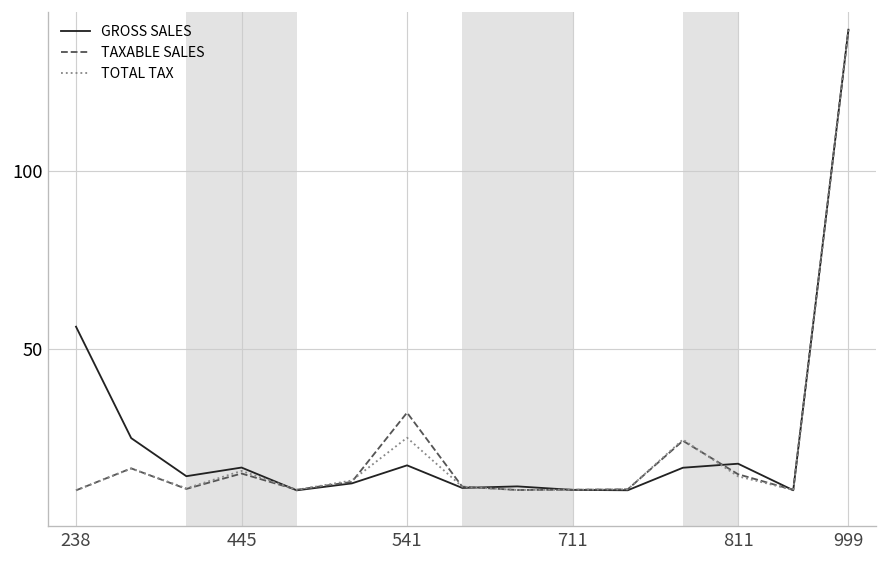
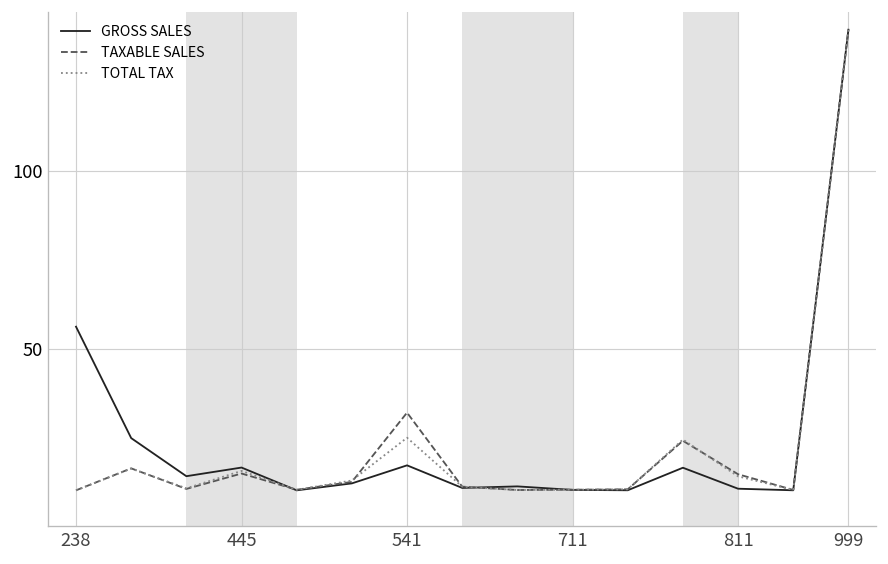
  {
    "GROSS SALES": {
      "238": 56,
      "445": 16,
      "541": 17,
-     "811": 18
+     "811": 10
    },
    "TAXABLE SALES": {
      "541": 32
    },
    "TOTAL TAX": {
      "541": 25
    }
  }
